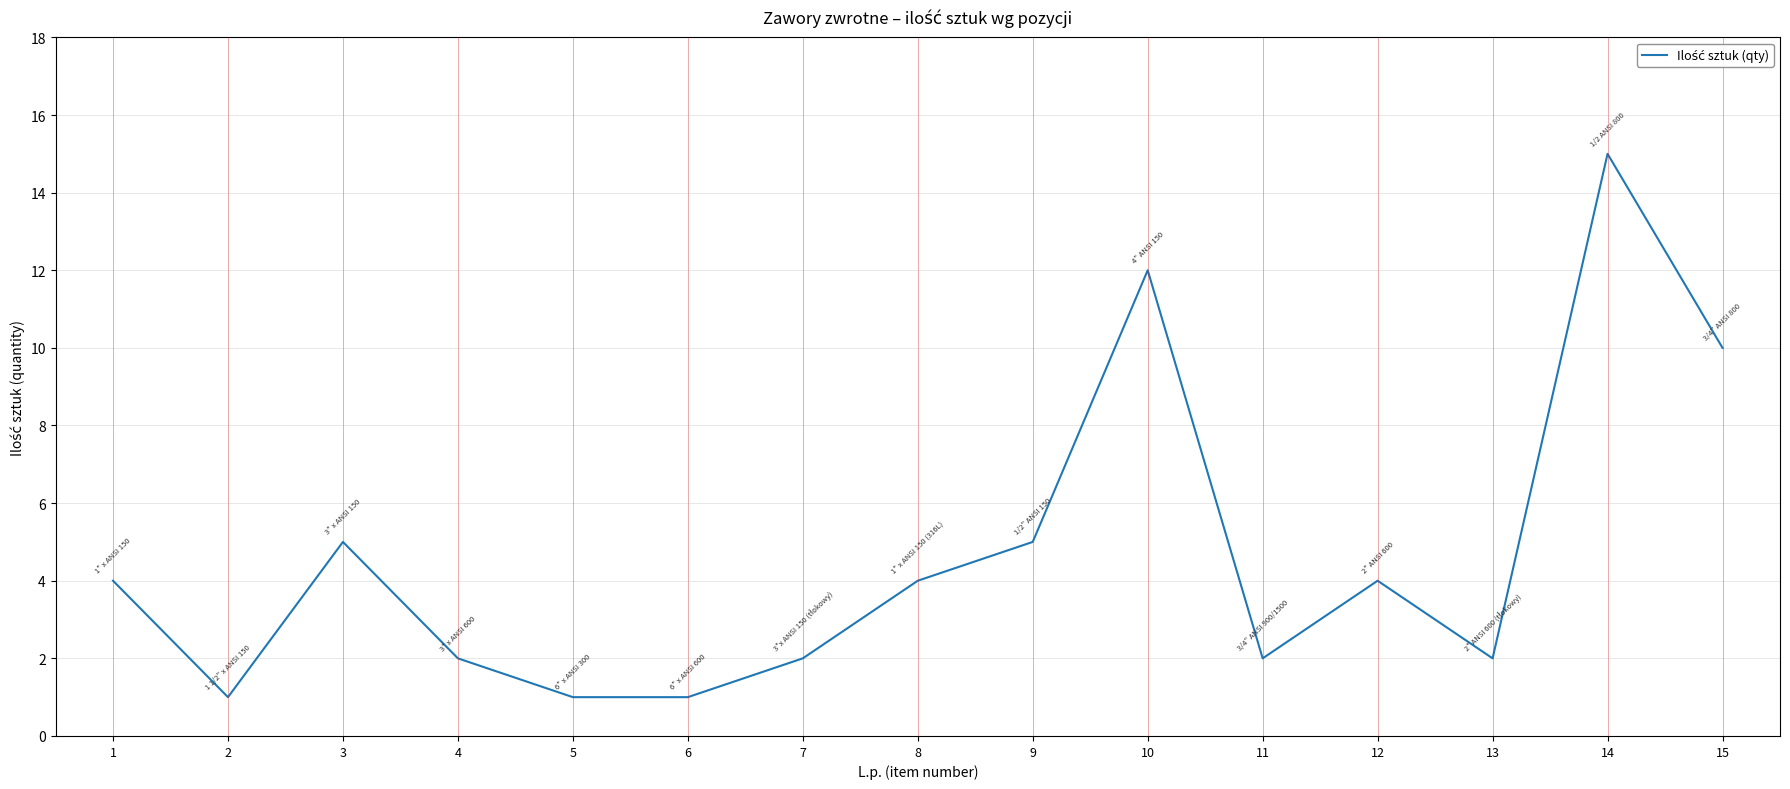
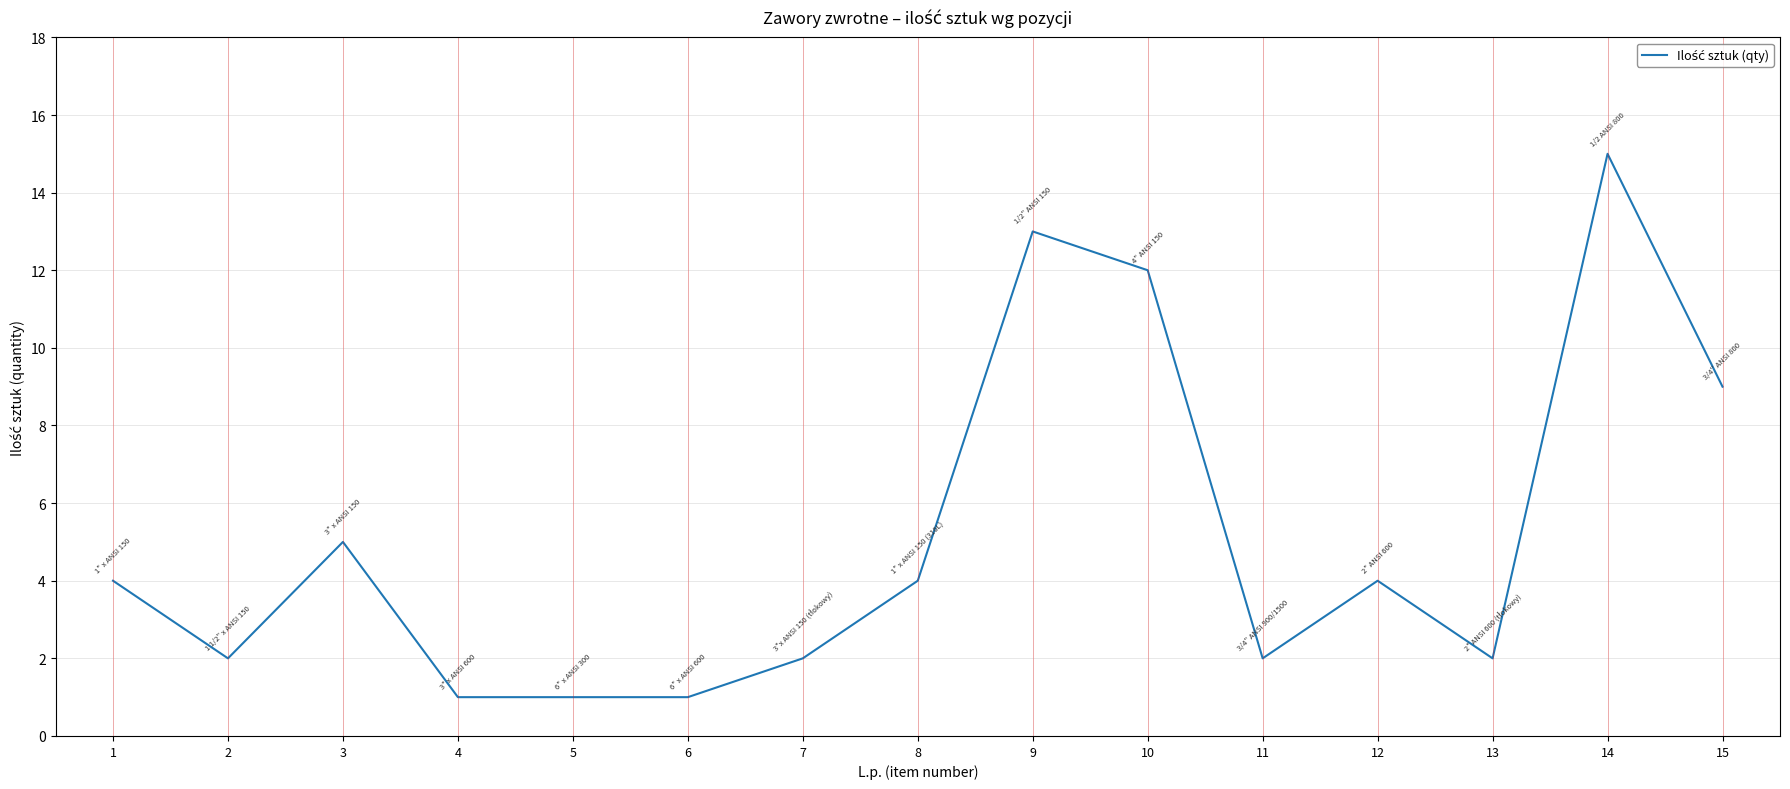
  {
-   "2": 1,
-   "4": 2,
-   "9": 5,
-   "15": 10
+   "2": 2,
+   "4": 1,
+   "9": 13,
+   "15": 9
  }
